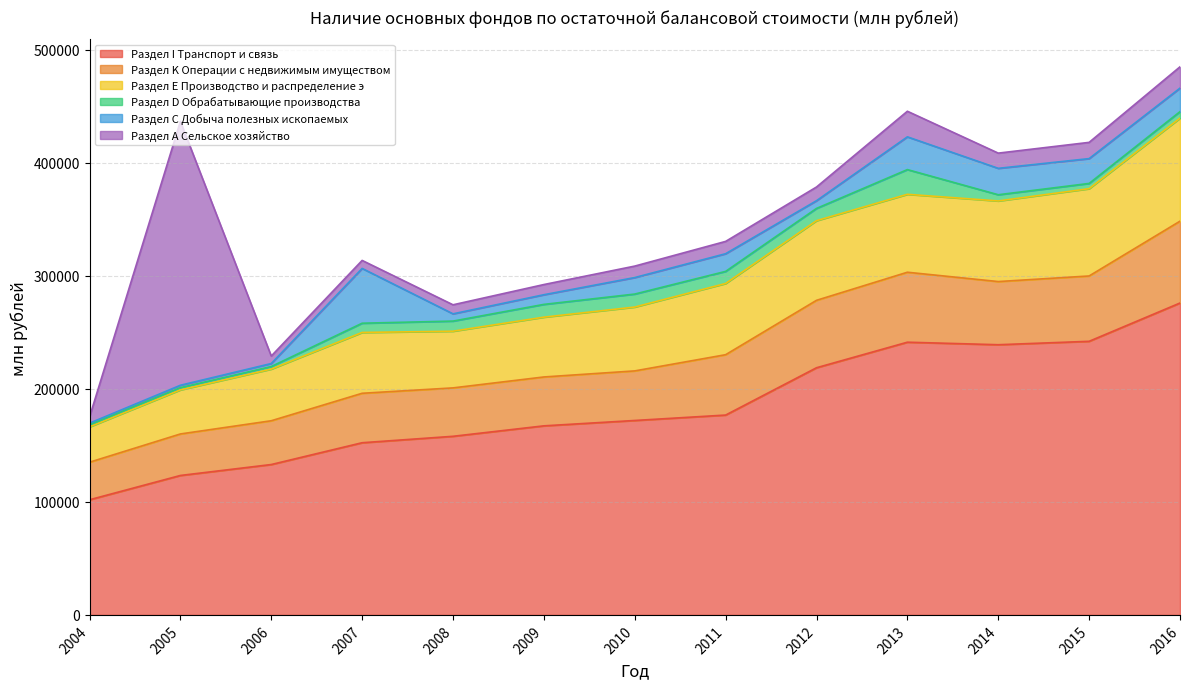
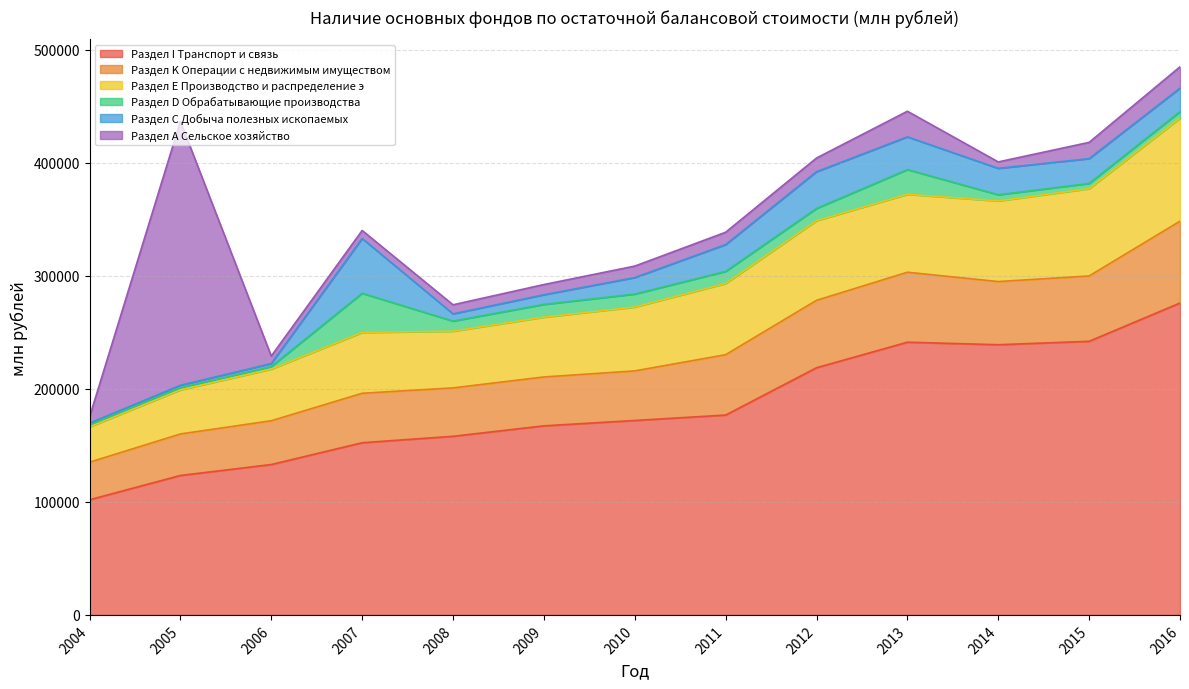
  {
    "Раздел Е Производство и распределение э": {
      "2006": 46000,
      "2007": 54000,
      "2008": 50000,
      "2009": 53000,
      "2010": 57000,
      "2011": 63000,
      "2012": 70000,
      "2013": 69000,
      "2014": 71000,
      "2015": 77000,
      "2016": 91000
    },
    "Раздел D Обрабатывающие производства": {
      "2006": 2000,
-     "2007": 8000,
+     "2007": 35000,
      "2008": 9000,
      "2009": 11000,
      "2010": 11000,
      "2011": 11000,
      "2012": 11000,
      "2013": 22000,
      "2014": 5000,
      "2015": 5000,
      "2016": 6000
    },
    "Раздел С Добыча полезных ископаемых": {
      "2006": 3000,
      "2007": 48000,
      "2008": 6000,
      "2009": 9000,
      "2010": 15000,
-     "2011": 16000,
-     "2012": 7000,
+     "2011": 24000,
+     "2012": 32000,
      "2013": 29000,
      "2014": 23000,
      "2015": 22000,
      "2016": 21000
    },
    "Раздел А Сельское хозяйство": {
      "2004": 5000,
      "2006": 7000,
      "2007": 7000,
      "2008": 8000,
      "2009": 9000,
      "2010": 10000,
      "2011": 11000,
      "2012": 12000,
      "2013": 23000,
-     "2014": 13000,
+     "2014": 6000,
      "2015": 14000,
      "2016": 19000
    }
  }
